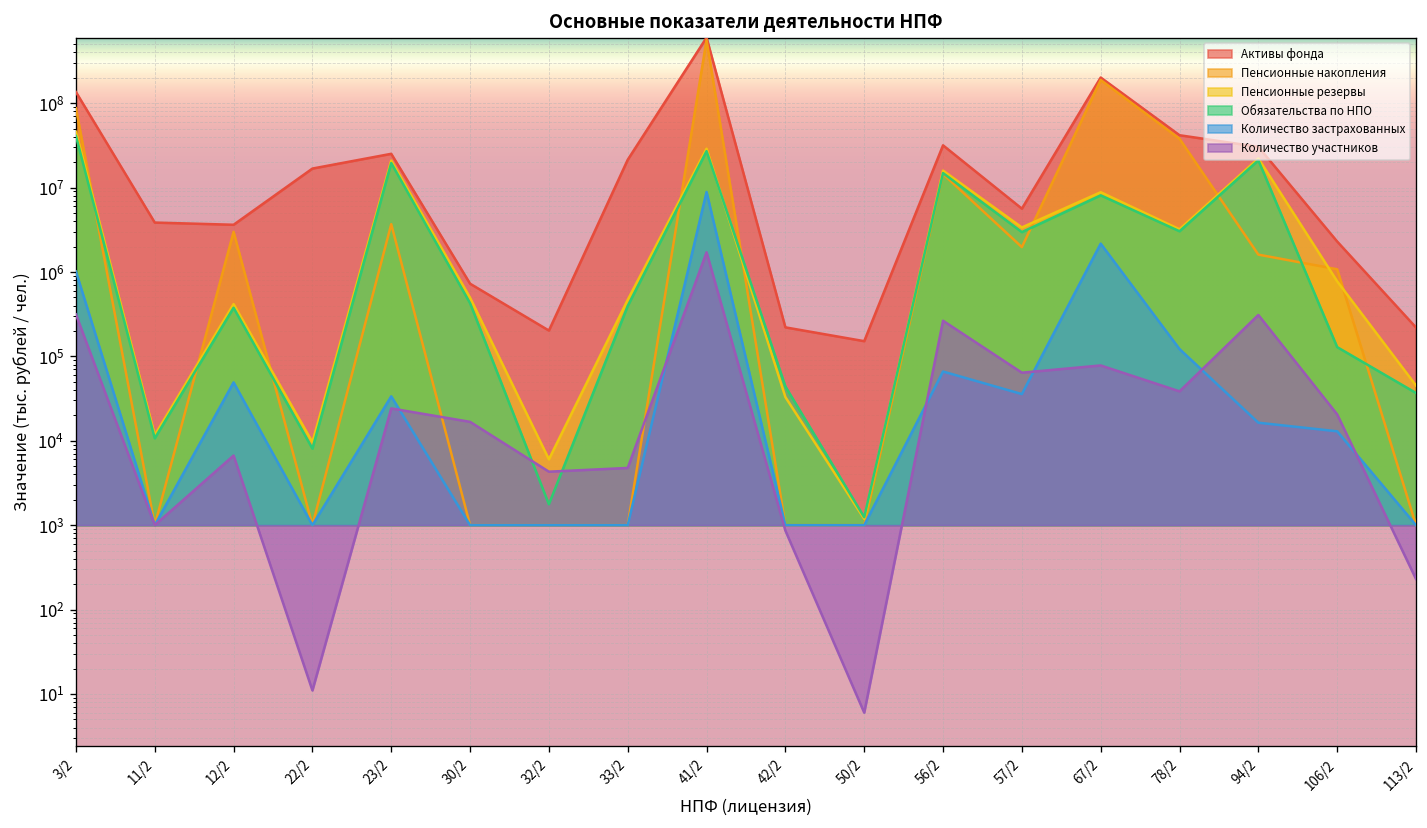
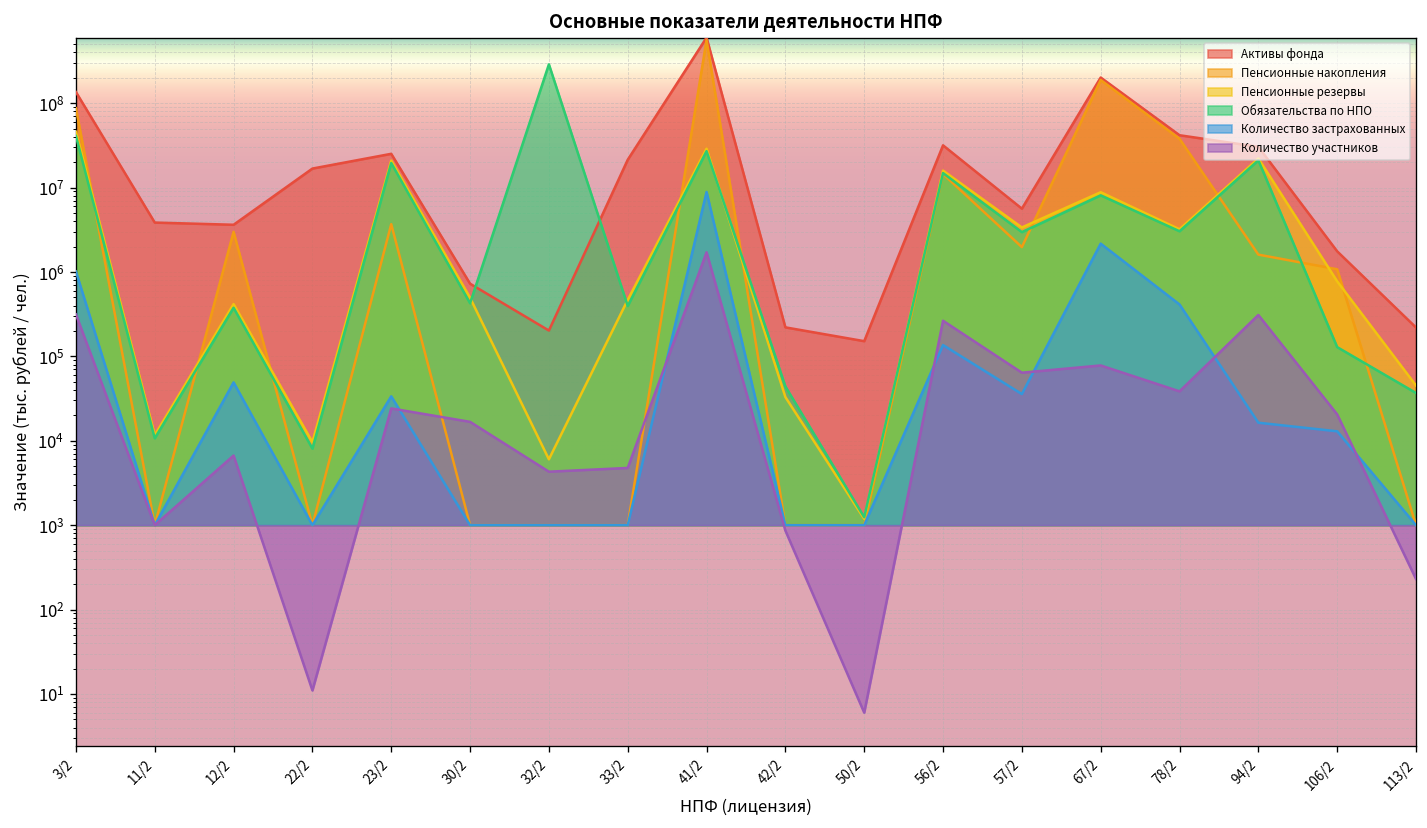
  {
    "Активы фонда": {
      "3/2": 140000000,
      "11/2": 4000000,
      "12/2": 4000000,
      "22/2": 17000000,
      "23/2": 25000000,
      "30/2": 700000,
      "32/2": 200000,
      "33/2": 21000000,
      "42/2": 220000,
      "50/2": 150000,
      "56/2": 30000000,
      "57/2": 6000000,
      "78/2": 40000000,
-     "106/2": 2300000,
+     "106/2": 1800000,
      "113/2": 220000
    },
    "Обязательства по НПО": {
      "3/2": 40000000,
      "11/2": 11000,
      "12/2": 400000,
      "22/2": 8000,
      "30/2": 400000,
-     "32/2": 1800,
+     "32/2": 290000000,
      "33/2": 400000,
      "42/2": 40000,
      "57/2": 3000000,
      "67/2": 8000000,
      "106/2": 130000,
      "113/2": 40000
    },
    "Количество застрахованных": {
      "3/2": 1000000,
      "12/2": 50000,
      "23/2": 30000,
      "41/2": 9000000,
-     "56/2": 70000,
+     "56/2": 140000,
      "57/2": 40000,
      "67/2": 2200000,
-     "78/2": 120000,
+     "78/2": 400000,
      "94/2": 16000,
      "106/2": 13000
    }
  }
